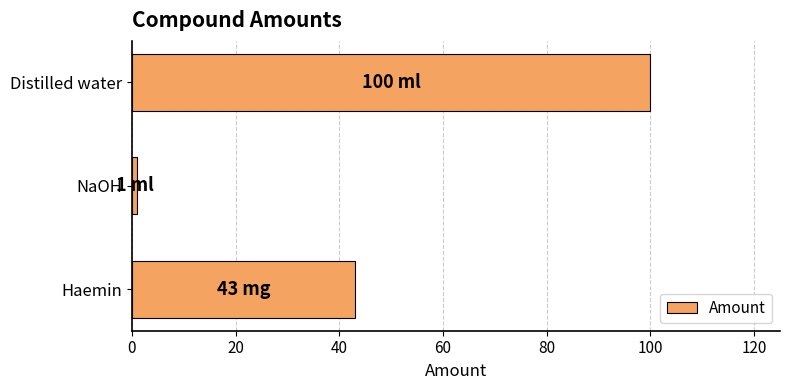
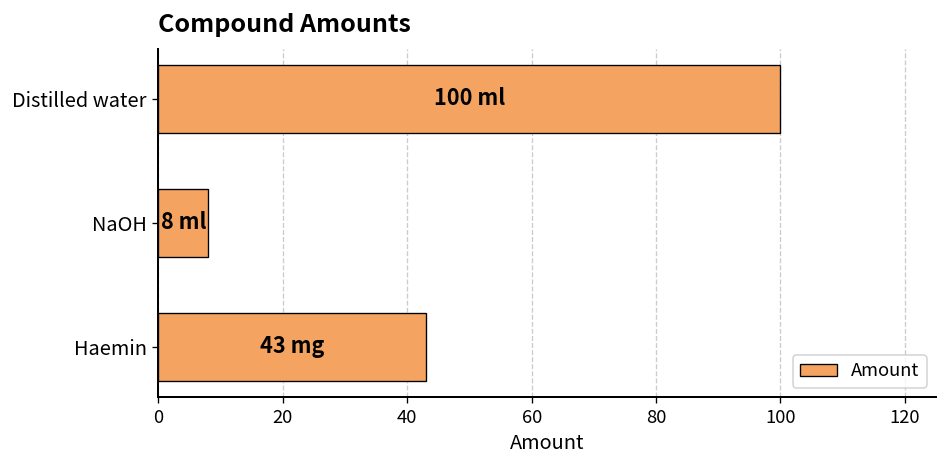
  {
    "Distilled water": 100,
-   "NaOH": 1,
+   "NaOH": 8,
    "Haemin": 43
  }
